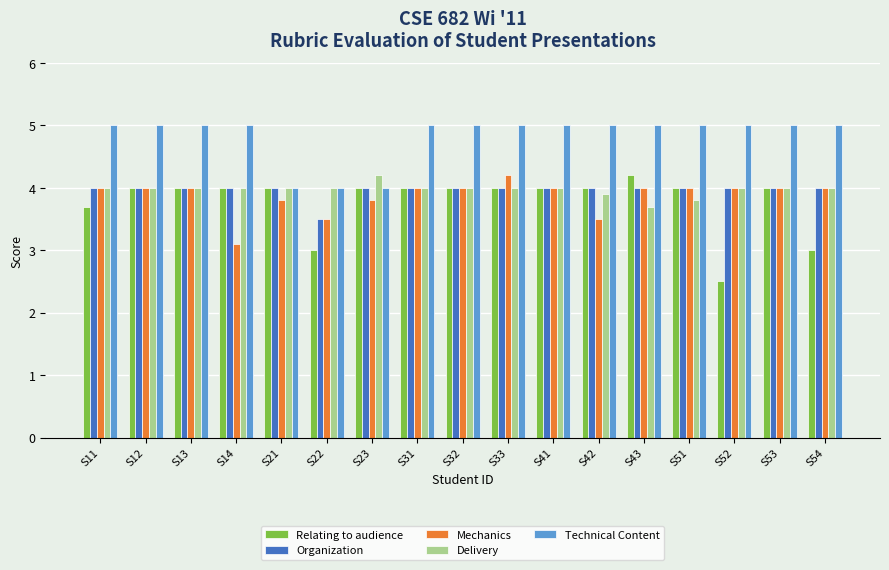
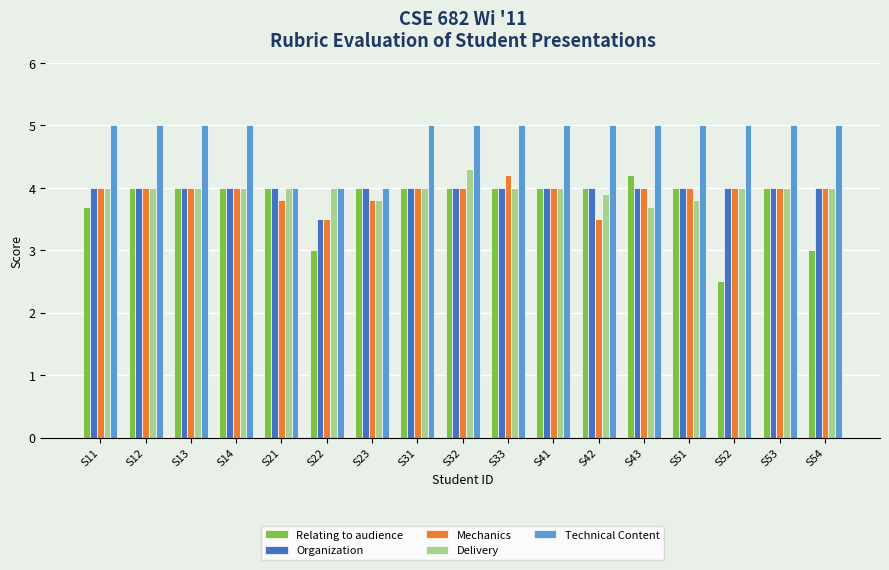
  {
    "Relating to audience": {
      "S11": 3.7,
      "S12": 4.0,
      "S13": 4.0,
      "S14": 4.0,
      "S21": 4.0,
      "S22": 3.0,
      "S23": 4.0,
      "S31": 4.0,
      "S32": 4.0,
      "S33": 4.0,
      "S41": 4.0,
      "S42": 4.0,
      "S43": 4.2,
      "S51": 4.0,
      "S52": 2.5,
      "S53": 4.0,
      "S54": 3.0
    },
    "Mechanics": {
      "S11": 4.0,
      "S12": 4.0,
      "S13": 4.0,
-     "S14": 3.1,
+     "S14": 4.0,
      "S21": 3.8,
      "S22": 3.5,
      "S23": 3.8,
      "S31": 4.0,
      "S32": 4.0,
      "S33": 4.2,
      "S41": 4.0,
      "S42": 3.5,
      "S43": 4.0,
      "S51": 4.0,
      "S52": 4.0,
      "S53": 4.0,
      "S54": 4.0
    },
    "Delivery": {
      "S11": 4.0,
      "S12": 4.0,
      "S13": 4.0,
      "S14": 4.0,
      "S21": 4.0,
      "S22": 4.0,
-     "S23": 4.2,
+     "S23": 3.8,
      "S31": 4.0,
-     "S32": 4.0,
+     "S32": 4.3,
      "S33": 4.0,
      "S41": 4.0,
      "S42": 3.9,
      "S43": 3.7,
      "S51": 3.8,
      "S52": 4.0,
      "S53": 4.0,
      "S54": 4.0
    }
  }
